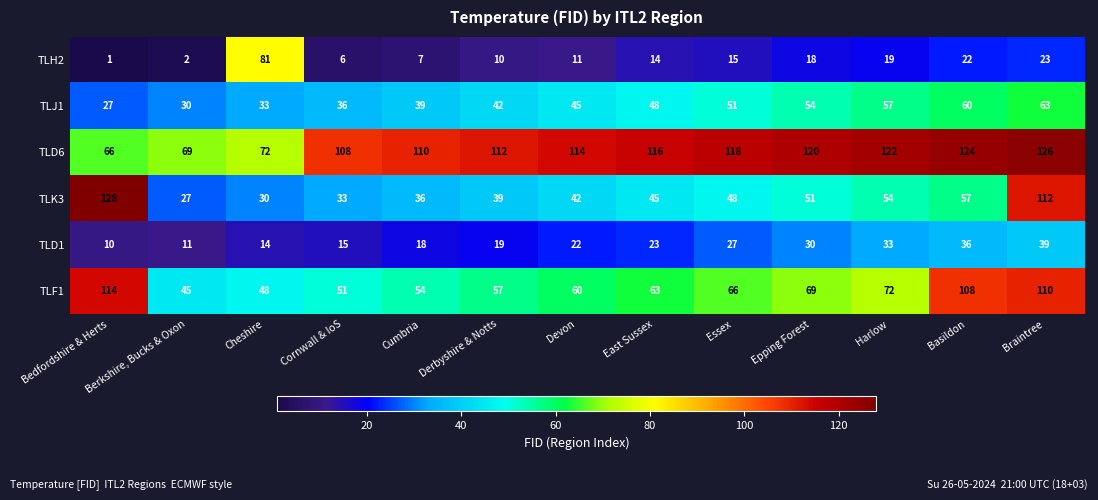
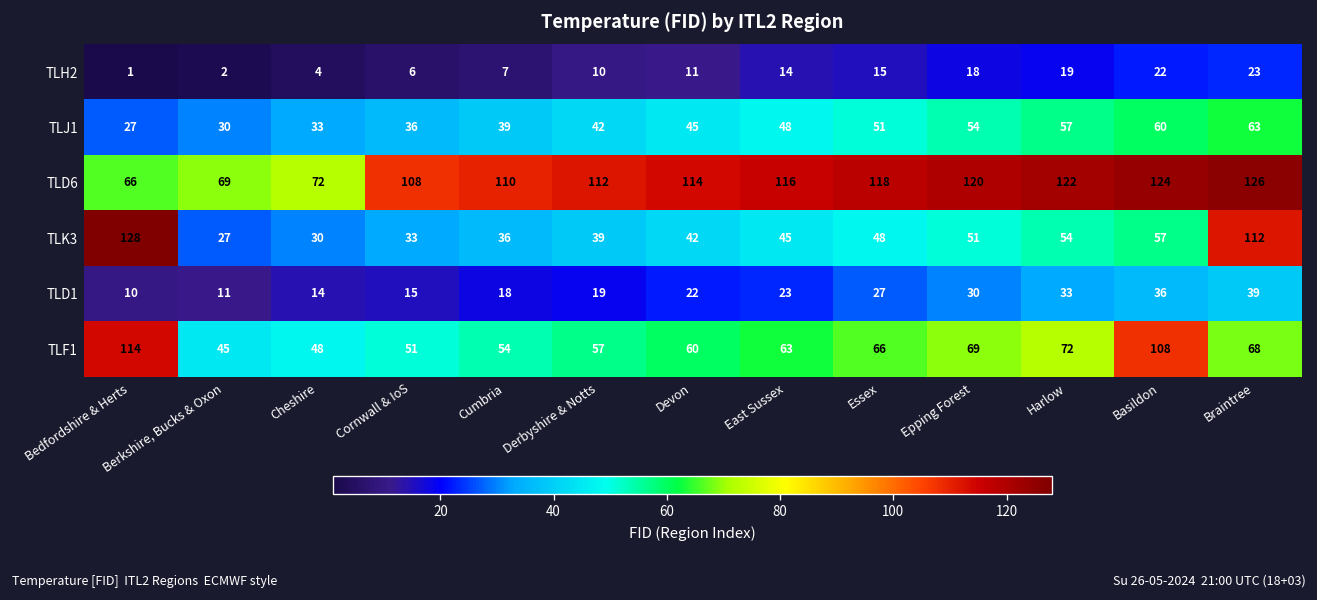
  {
    "TLH2": {
      "Bedfordshire & Herts": 1,
      "Berkshire, Bucks & Oxon": 2,
-     "Cheshire": 81,
+     "Cheshire": 4,
      "Cornwall & IoS": 6,
      "Cumbria": 7,
      "Derbyshire & Notts": 10,
      "Devon": 11,
      "East Sussex": 14,
      "Essex": 15,
      "Epping Forest": 18,
      "Harlow": 19,
      "Basildon": 22,
      "Braintree": 23
    },
    "TLJ1": {
      "Bedfordshire & Herts": 27,
      "Berkshire, Bucks & Oxon": 30,
      "Cheshire": 33,
      "Cornwall & IoS": 36,
      "Cumbria": 39,
      "Derbyshire & Notts": 42,
      "Devon": 45,
      "East Sussex": 48,
      "Essex": 51,
      "Epping Forest": 54,
      "Harlow": 57,
      "Basildon": 60,
      "Braintree": 63
    },
    "TLD6": {
      "Bedfordshire & Herts": 66,
      "Berkshire, Bucks & Oxon": 69,
      "Cheshire": 72,
      "Cornwall & IoS": 108,
      "Cumbria": 110,
      "Derbyshire & Notts": 112,
      "Devon": 114,
      "East Sussex": 116,
      "Essex": 118,
      "Epping Forest": 120,
      "Harlow": 122,
      "Basildon": 124,
      "Braintree": 126
    },
    "TLK3": {
      "Bedfordshire & Herts": 128,
      "Berkshire, Bucks & Oxon": 27,
      "Cheshire": 30,
      "Cornwall & IoS": 33,
      "Cumbria": 36,
      "Derbyshire & Notts": 39,
      "Devon": 42,
      "East Sussex": 45,
      "Essex": 48,
      "Epping Forest": 51,
      "Harlow": 54,
      "Basildon": 57,
      "Braintree": 112
    },
    "TLD1": {
      "Bedfordshire & Herts": 10,
      "Berkshire, Bucks & Oxon": 11,
      "Cheshire": 14,
      "Cornwall & IoS": 15,
      "Cumbria": 18,
      "Derbyshire & Notts": 19,
      "Devon": 22,
      "East Sussex": 23,
      "Essex": 27,
      "Epping Forest": 30,
      "Harlow": 33,
      "Basildon": 36,
      "Braintree": 39
    },
    "TLF1": {
      "Bedfordshire & Herts": 114,
      "Berkshire, Bucks & Oxon": 45,
      "Cheshire": 48,
      "Cornwall & IoS": 51,
      "Cumbria": 54,
      "Derbyshire & Notts": 57,
      "Devon": 60,
      "East Sussex": 63,
      "Essex": 66,
      "Epping Forest": 69,
      "Harlow": 72,
      "Basildon": 108,
-     "Braintree": 110
+     "Braintree": 68
    }
  }
